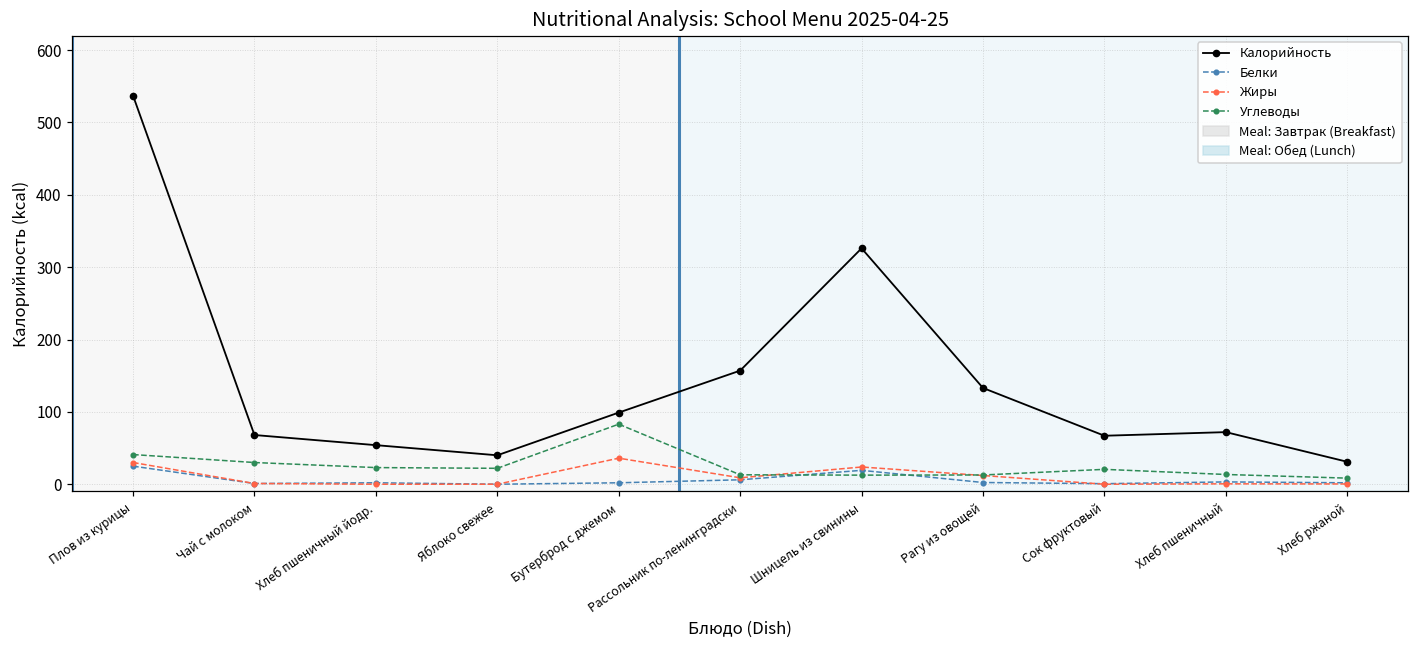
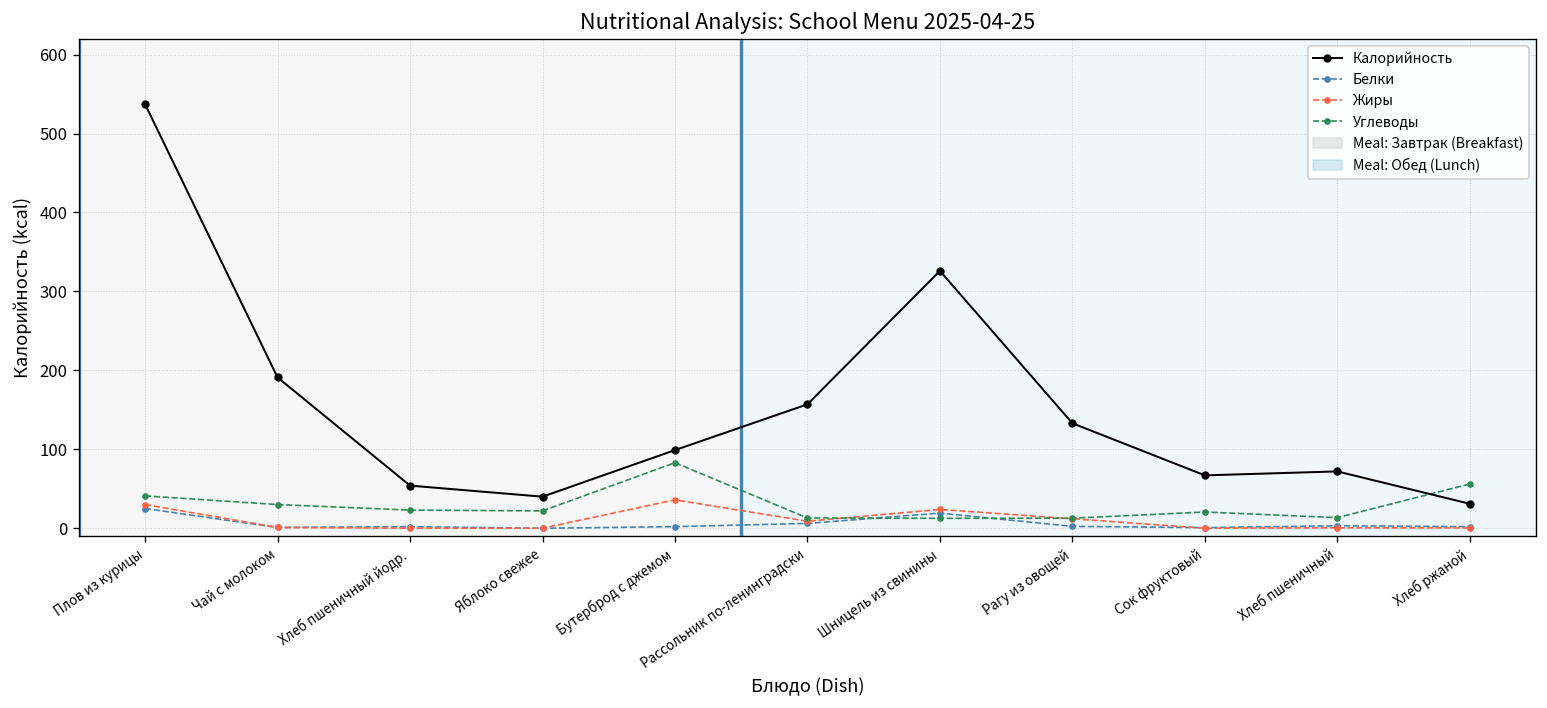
  {
    "Калорийность": {
      "Плов из курицы": 540,
-     "Чай с молоком": 70,
+     "Чай с молоком": 190,
      "Хлеб пшеничный йодр.": 50,
      "Яблоко свежее": 40,
      "Бутерброд с джемом": 100,
      "Рассольник по-ленинградски": 160,
      "Шницель из свинины": 330,
      "Рагу из овощей": 130,
      "Сок фруктовый": 70,
      "Хлеб пшеничный": 70,
      "Хлеб ржаной": 30
    },
    "Белки": {
      "Плов из курицы": 30,
      "Бутерброд с джемом": 0,
      "Шницель из свинины": 20,
      "Рагу из овощей": 0
    },
    "Жиры": {
      "Плов из курицы": 30,
      "Бутерброд с джемом": 40,
      "Шницель из свинины": 20
    },
    "Углеводы": {
      "Плов из курицы": 40,
      "Чай с молоком": 30,
      "Хлеб пшеничный йодр.": 20,
      "Яблоко свежее": 20,
      "Бутерброд с джемом": 80,
      "Рассольник по-ленинградски": 10,
      "Шницель из свинины": 10,
      "Сок фруктовый": 20,
      "Хлеб пшеничный": 10,
-     "Хлеб ржаной": 10
+     "Хлеб ржаной": 60
    }
  }
